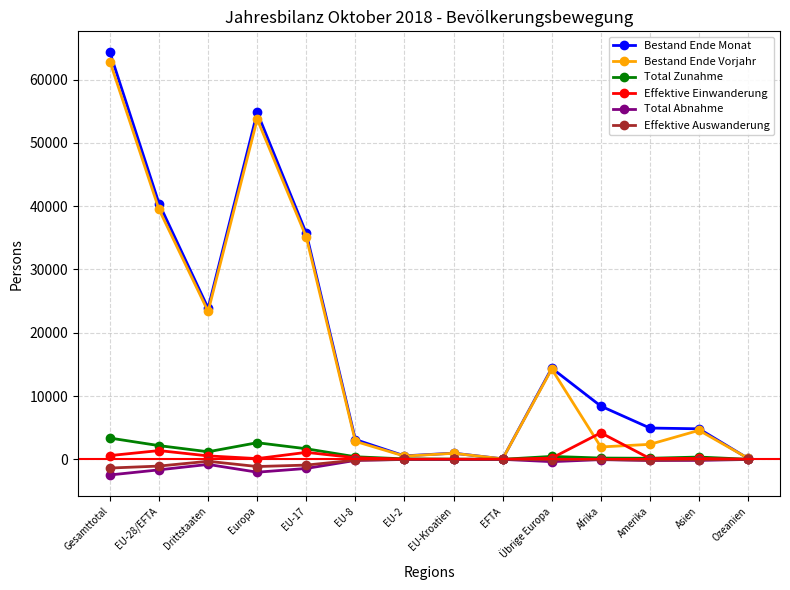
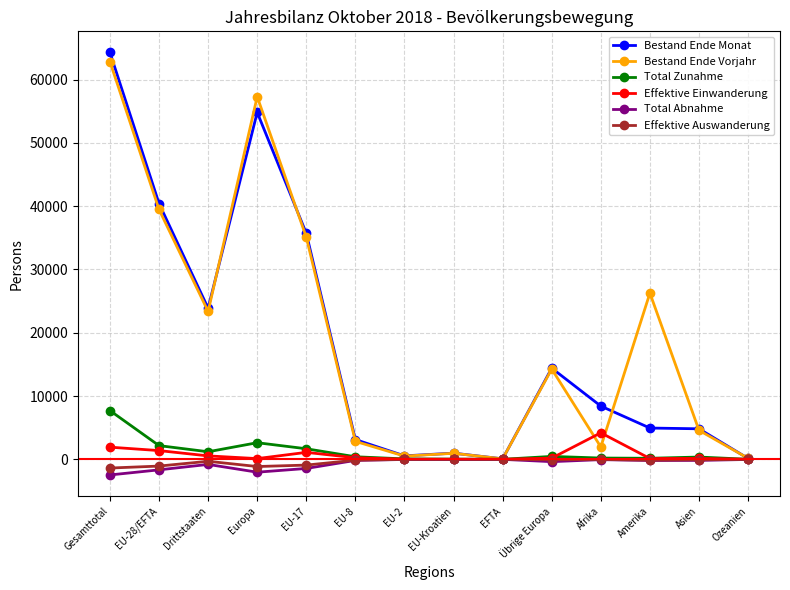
  {
    "Bestand Ende Monat": {
      "Gesamttotal": 64000,
      "EU-28/EFTA": 40000,
      "Drittstaaten": 24000,
      "Europa": 55000,
      "EU-17": 36000,
      "Afrika": 8000,
      "Amerika": 5000
    },
    "Bestand Ende Vorjahr": {
      "Gesamttotal": 63000,
      "EU-28/EFTA": 39000,
      "Drittstaaten": 23000,
-     "Europa": 54000,
+     "Europa": 57000,
      "EU-17": 35000,
      "Afrika": 2000,
-     "Amerika": 2000
+     "Amerika": 26000
    },
    "Total Zunahme": {
-     "Gesamttotal": 3000,
+     "Gesamttotal": 8000,
      "EU-28/EFTA": 2000,
      "Drittstaaten": 1000,
      "Europa": 3000,
      "EU-17": 2000
    },
    "Effektive Einwanderung": {
-     "Gesamttotal": 1000,
+     "Gesamttotal": 2000,
      "EU-28/EFTA": 1000,
      "Drittstaaten": 1000,
      "Europa": 0,
      "EU-17": 1000,
      "Afrika": 4000
    },
    "Total Abnahme": {
      "Gesamttotal": -2000,
      "EU-28/EFTA": -2000,
      "Drittstaaten": -1000,
      "Europa": -2000,
      "EU-17": -1000
    },
    "Effektive Auswanderung": {
      "Gesamttotal": -1000,
      "EU-28/EFTA": -1000,
      "Drittstaaten": 0,
      "Europa": -1000,
      "EU-17": -1000
    }
  }
